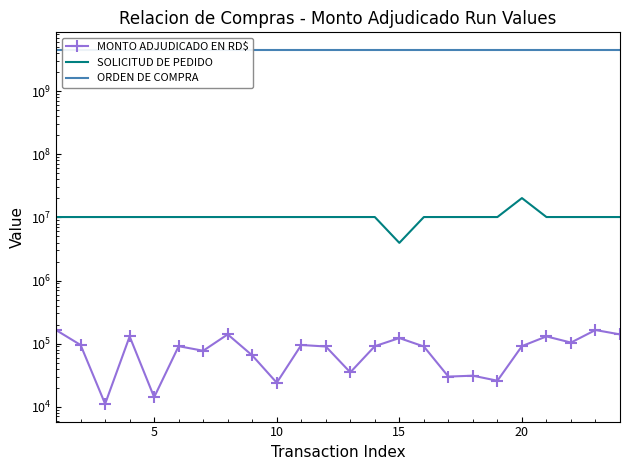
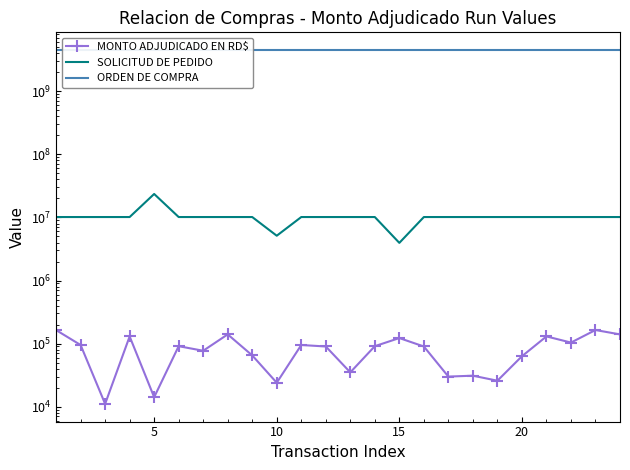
  {
    "MONTO ADJUDICADO EN RD$": {
      "5": 14000,
      "10": 24000,
      "15": 120000,
-     "20": 90000
+     "20": 60000
    },
    "SOLICITUD DE PEDIDO": {
-     "5": 10000000,
-     "10": 10000000,
+     "5": 24000000,
+     "10": 5000000,
      "15": 4000000,
-     "20": 20000000
+     "20": 10000000
    },
    "ORDEN DE COMPRA": {
      "10": 5000000000,
      "15": 5000000000,
      "20": 5000000000
    }
  }
